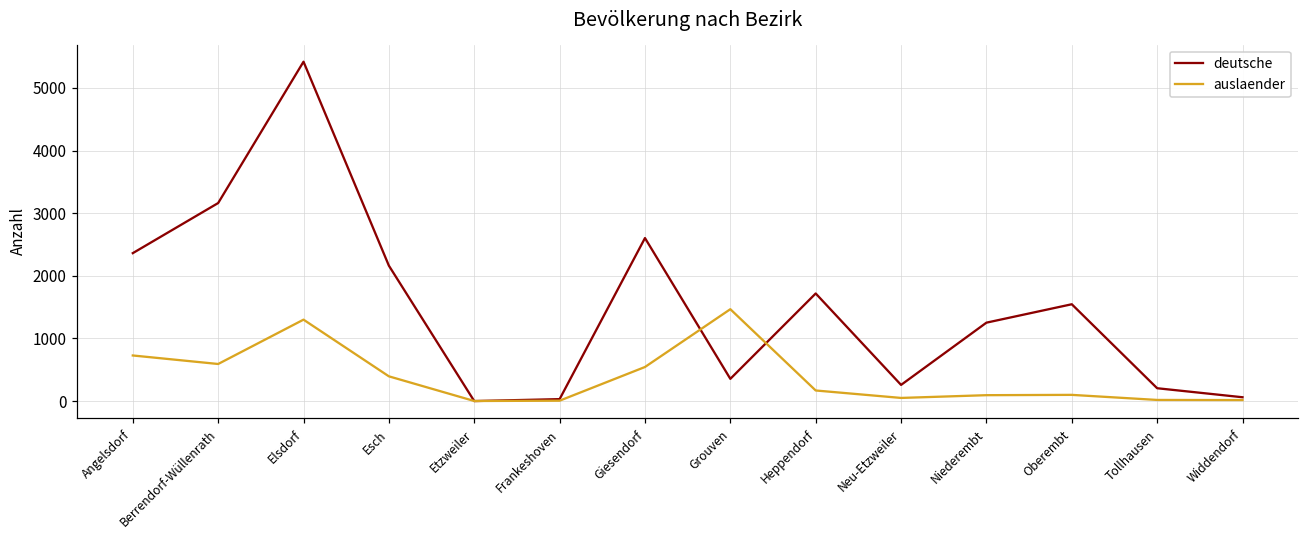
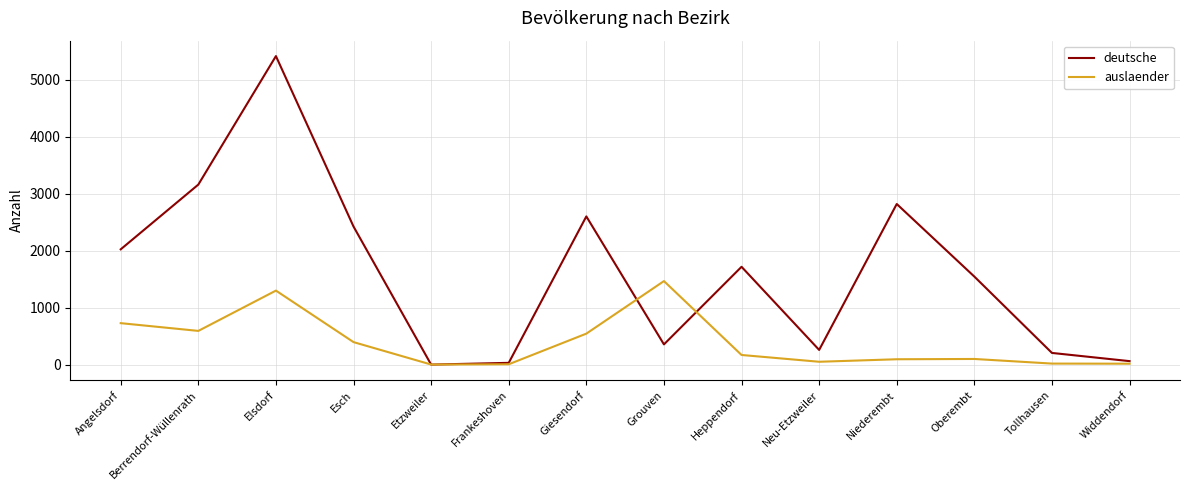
  {
    "deutsche": {
-     "Angelsdorf": 2400,
+     "Angelsdorf": 2000,
      "Berrendorf-Wüllenrath": 3200,
      "Elsdorf": 5400,
-     "Esch": 2200,
+     "Esch": 2400,
      "Giesendorf": 2600,
      "Grouven": 400,
      "Heppendorf": 1700,
      "Neu-Etzweiler": 300,
-     "Niederembt": 1300,
+     "Niederembt": 2800,
      "Oberembt": 1500,
      "Tollhausen": 200,
      "Widdendorf": 100
    },
    "auslaender": {
      "Angelsdorf": 700,
      "Berrendorf-Wüllenrath": 600,
      "Elsdorf": 1300,
      "Esch": 400,
      "Giesendorf": 500,
      "Grouven": 1500,
      "Heppendorf": 200,
      "Neu-Etzweiler": 100,
      "Niederembt": 100,
      "Oberembt": 100,
      "Tollhausen": 0,
      "Widdendorf": 0
    }
  }
